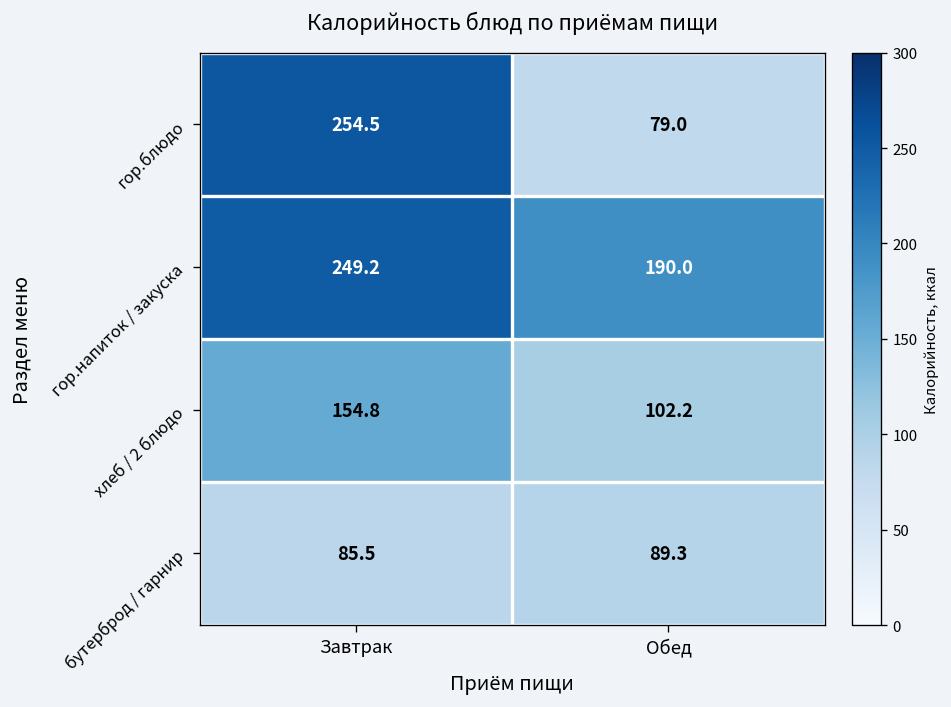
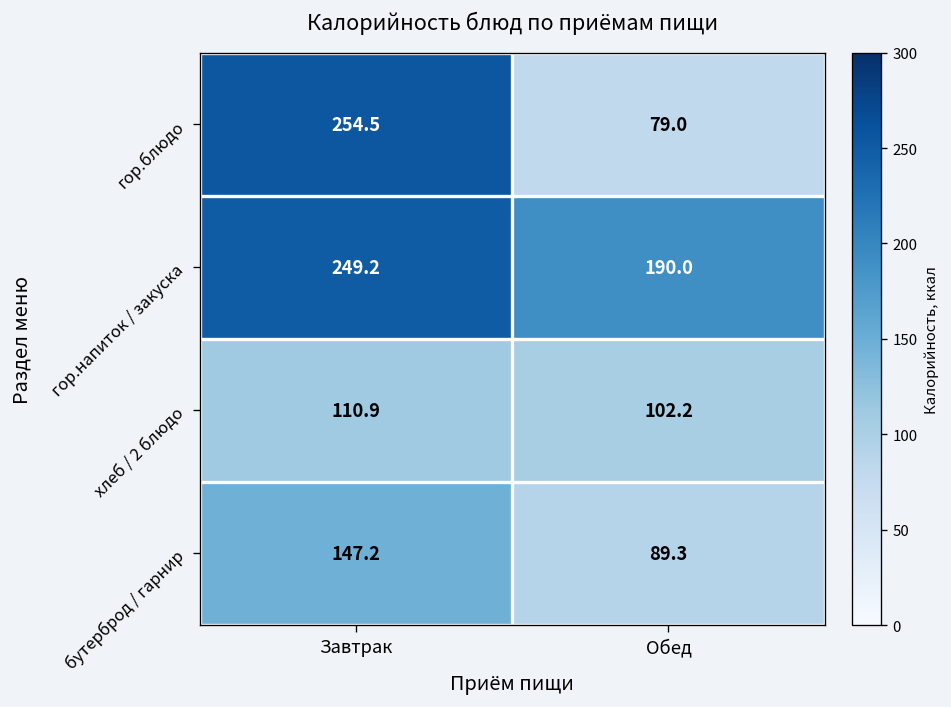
  {
    "гор.блюдо": {
      "Завтрак": 254.5,
      "Обед": 79.0
    },
    "гор.напиток / закуска": {
      "Завтрак": 249.2,
      "Обед": 190.0
    },
    "хлеб / 2 блюдо": {
-     "Завтрак": 154.8,
+     "Завтрак": 110.9,
      "Обед": 102.2
    },
    "бутерброд / гарнир": {
-     "Завтрак": 85.5,
+     "Завтрак": 147.2,
      "Обед": 89.3
    }
  }
